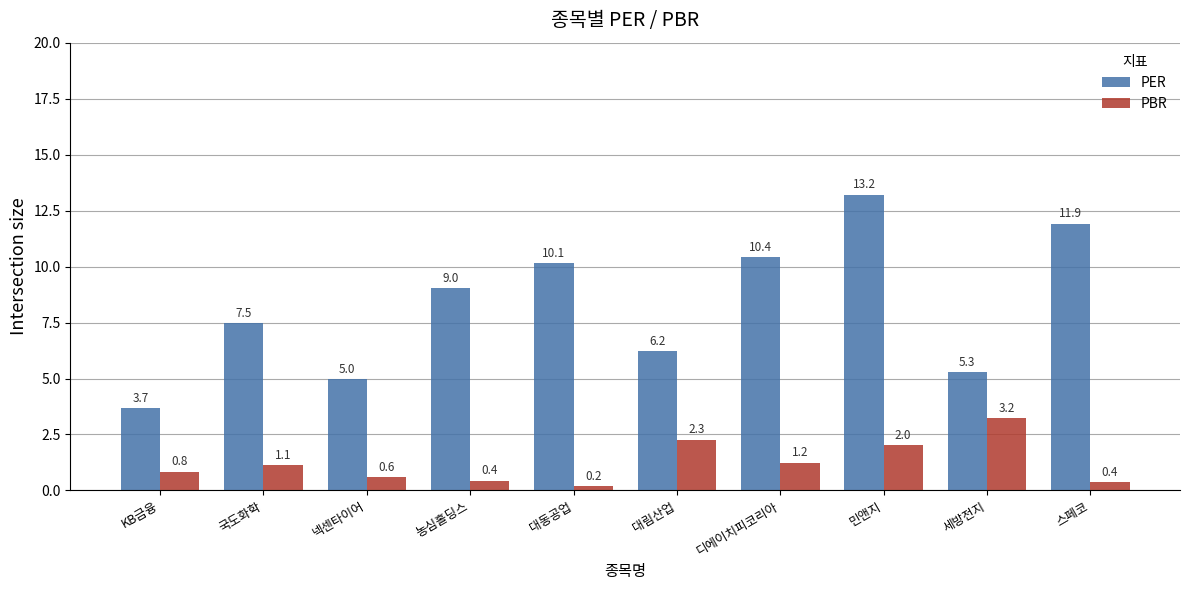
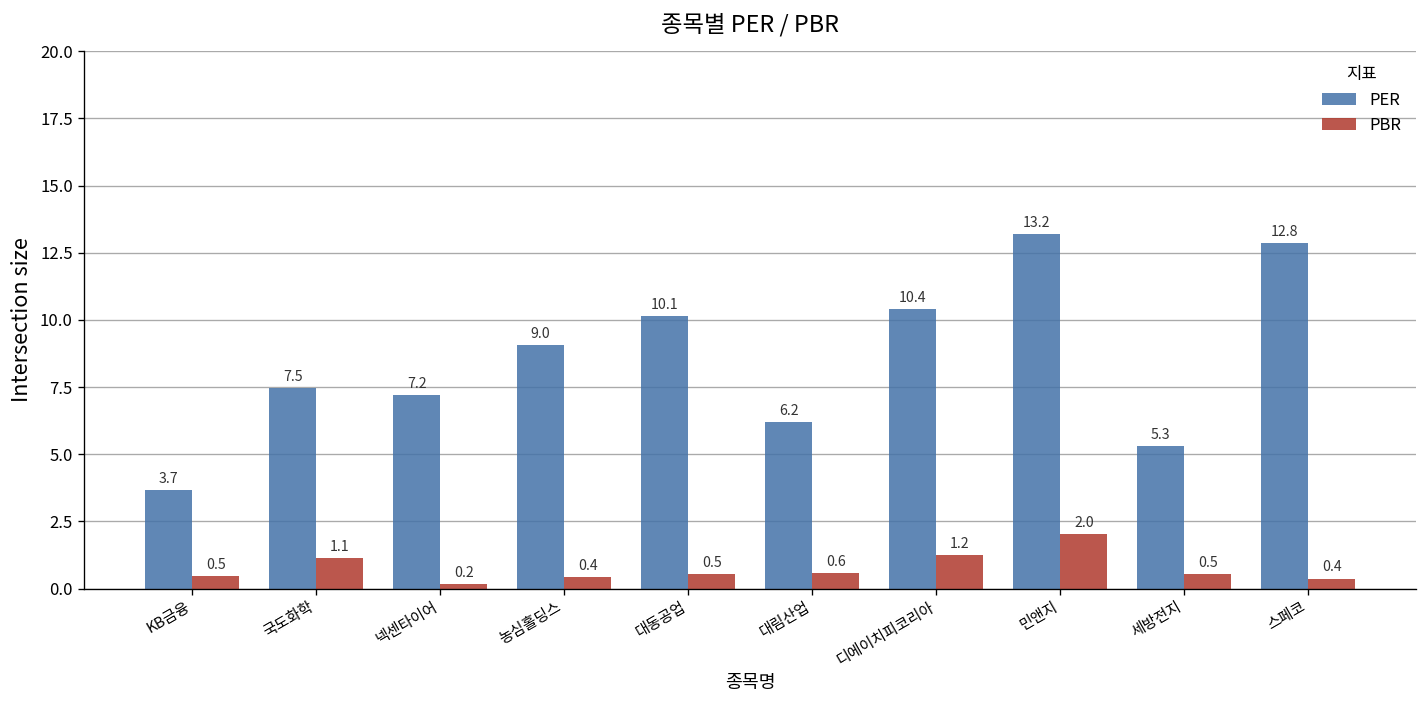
  {
    "PER": {
      "KB금융": 3.7,
      "국도화학": 7.5,
-     "넥센타이어": 5.0,
+     "넥센타이어": 7.2,
      "농심홀딩스": 9.0,
      "대동공업": 10.1,
      "대림산업": 6.2,
      "디에이치피코리아": 10.4,
      "민앤지": 13.2,
      "세방전지": 5.3,
-     "스페코": 11.9
+     "스페코": 12.8
    },
    "PBR": {
-     "KB금융": 0.8,
+     "KB금융": 0.5,
      "국도화학": 1.1,
-     "넥센타이어": 0.6,
+     "넥센타이어": 0.2,
      "농심홀딩스": 0.4,
-     "대동공업": 0.2,
-     "대림산업": 2.3,
+     "대동공업": 0.5,
+     "대림산업": 0.6,
      "디에이치피코리아": 1.2,
      "민앤지": 2.0,
-     "세방전지": 3.2,
+     "세방전지": 0.5,
      "스페코": 0.4
    }
  }
